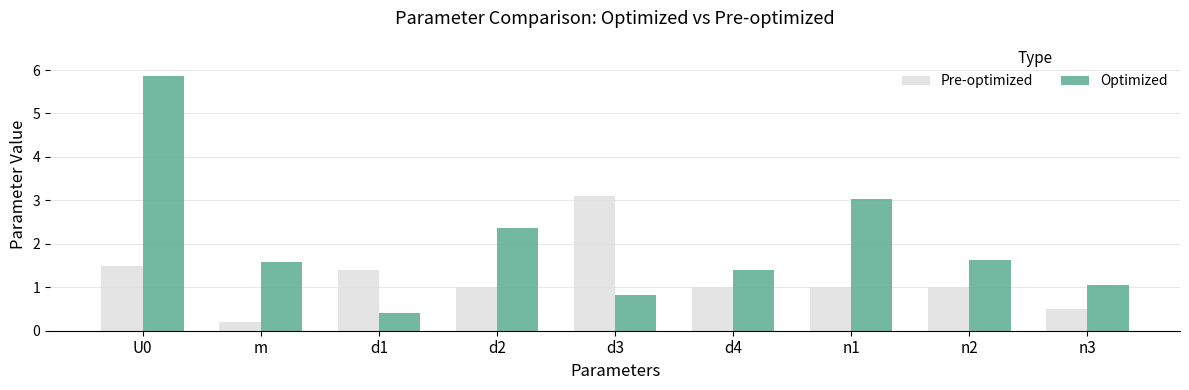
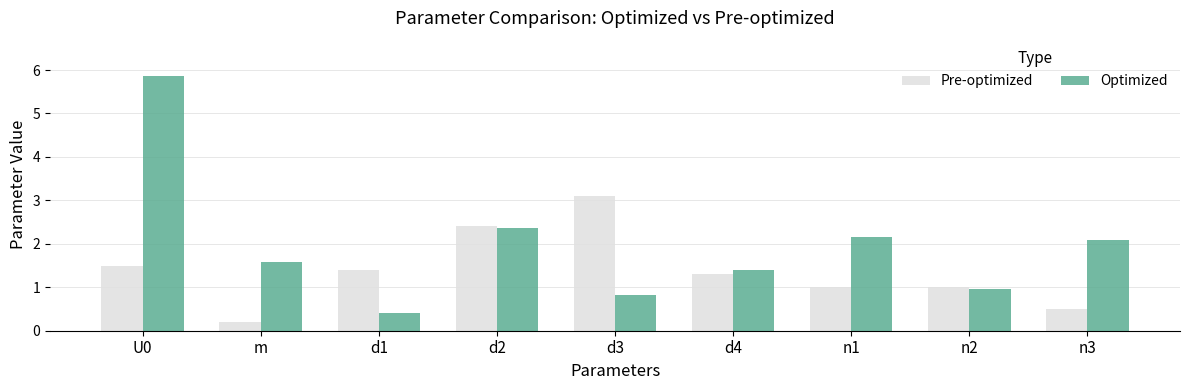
  {
    "Pre-optimized": {
      "U0": 1.5,
      "m": 0.2,
      "d1": 1.4,
-     "d2": 1.0,
+     "d2": 2.4,
      "d3": 3.1,
-     "d4": 1.0,
+     "d4": 1.3,
      "n1": 1.0,
      "n2": 1.0,
      "n3": 0.5
    },
    "Optimized": {
      "U0": 5.9,
      "m": 1.6,
      "d1": 0.4,
      "d2": 2.4,
      "d3": 0.8,
      "d4": 1.4,
-     "n1": 3.0,
-     "n2": 1.6,
-     "n3": 1.1
+     "n1": 2.2,
+     "n2": 1.0,
+     "n3": 2.1
    }
  }
